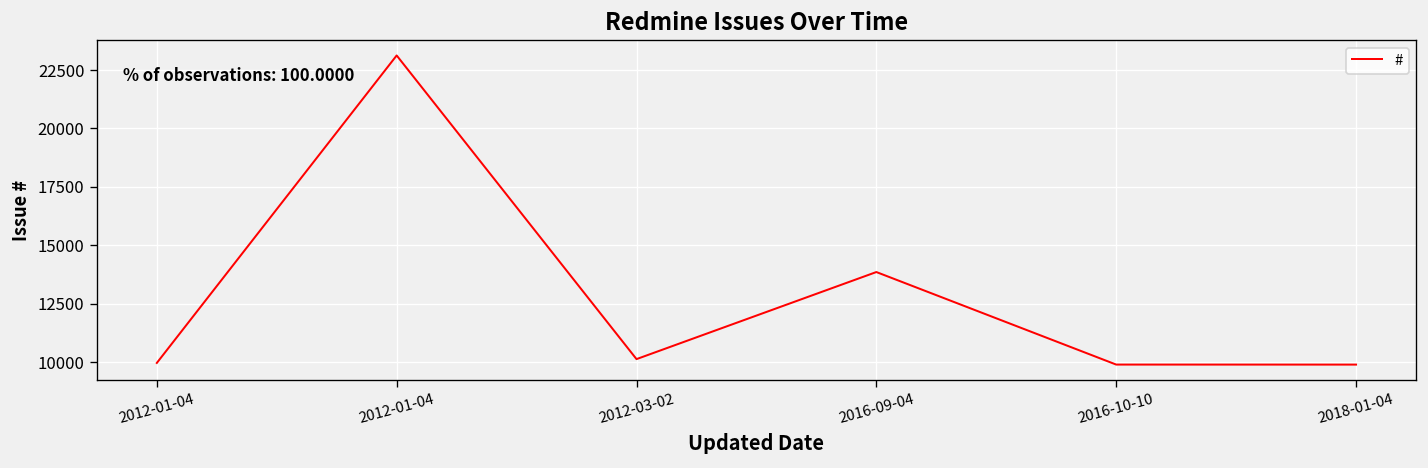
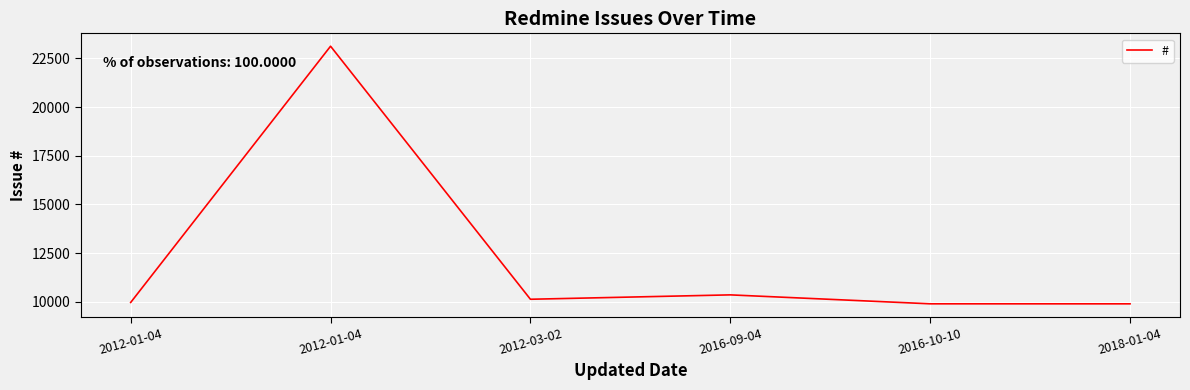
  {
    "2012-03-02": 10100,
-   "2016-09-04": 13900,
+   "2016-09-04": 10400,
    "2016-10-10": 9900,
    "2018-01-04": 9900
  }
